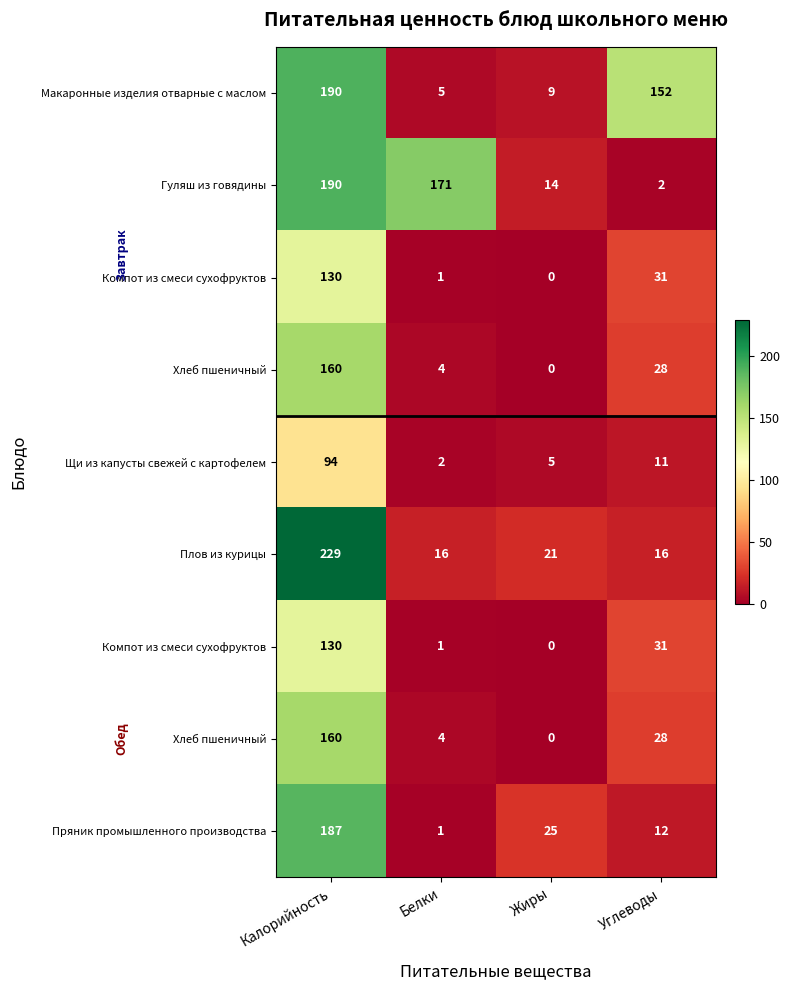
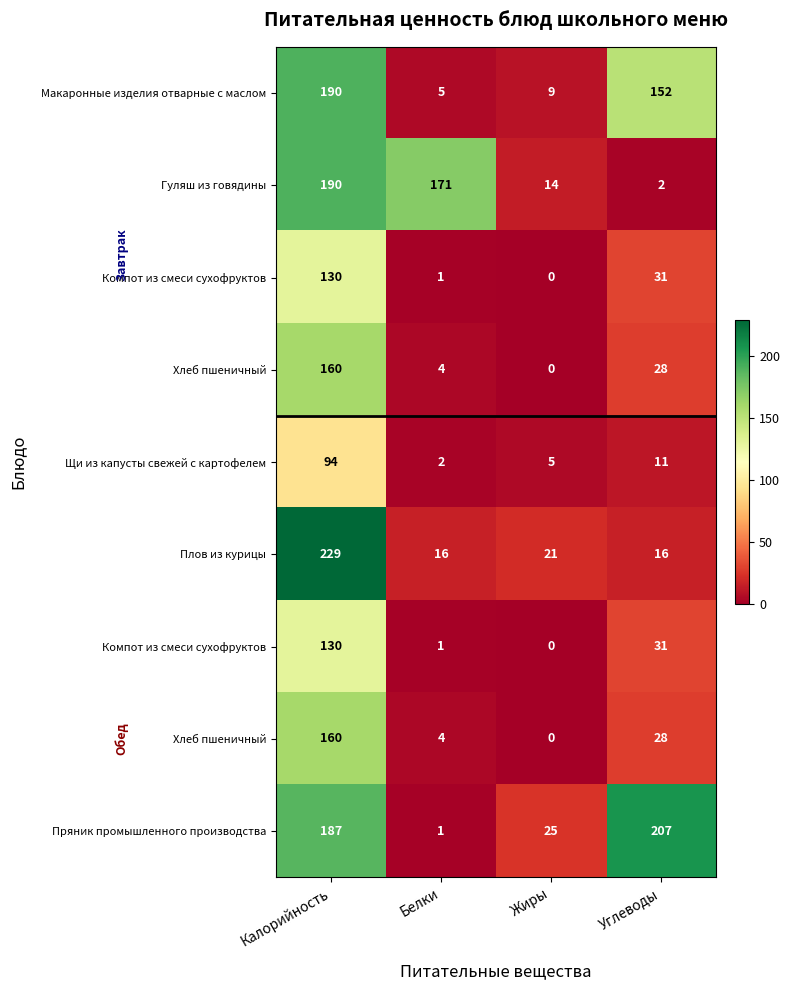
  {
    "Макаронные изделия отварные с маслом": {
      "Калорийность": 190,
      "Белки": 5,
      "Жиры": 9,
      "Углеводы": 152
    },
    "Гуляш из говядины": {
      "Калорийность": 190,
      "Белки": 171,
      "Жиры": 14,
      "Углеводы": 2
    },
    "Щи из капусты свежей с картофелем": {
      "Калорийность": 94,
      "Белки": 2,
      "Жиры": 5,
      "Углеводы": 11
    },
    "Плов из курицы": {
      "Калорийность": 229,
      "Белки": 16,
      "Жиры": 21,
      "Углеводы": 16
    },
    "Пряник промышленного производства": {
      "Калорийность": 187,
      "Белки": 1,
      "Жиры": 25,
-     "Углеводы": 12
+     "Углеводы": 207
    }
  }
